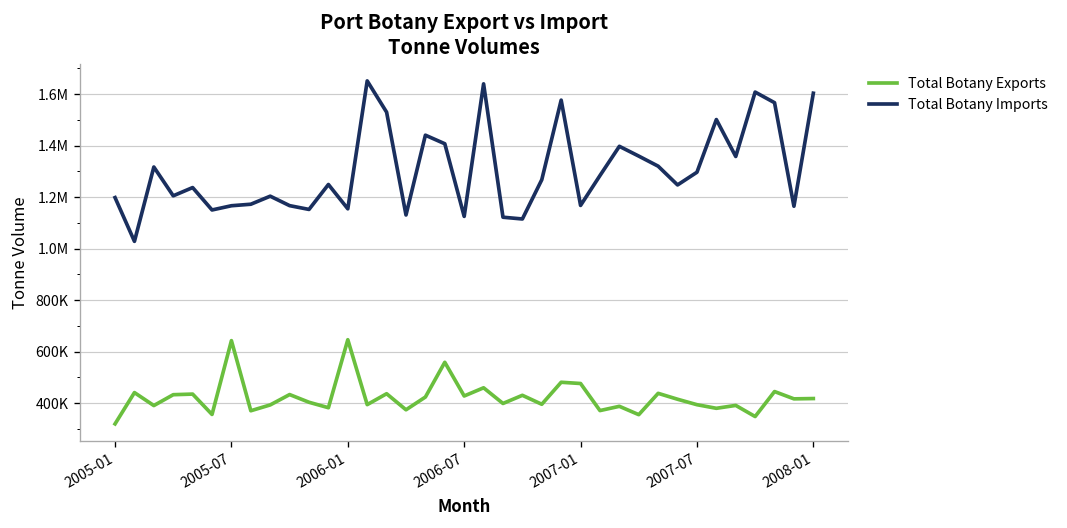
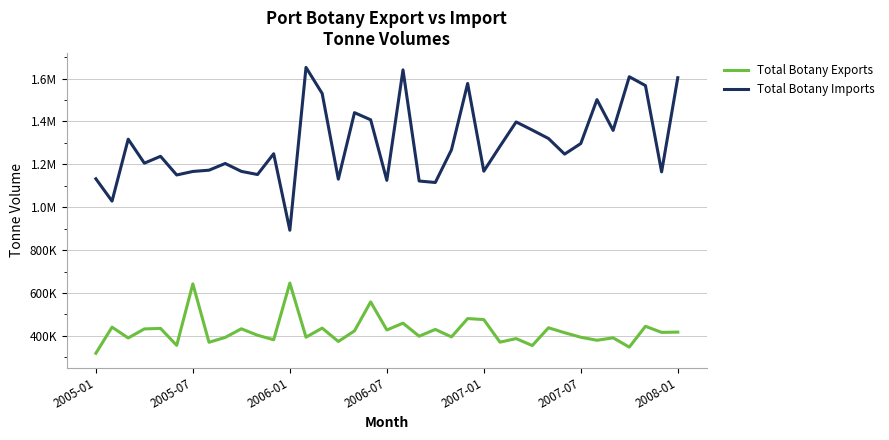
  {
    "Total Botany Exports": {
      "2005-01": 320000,
      "2005-07": 640000,
      "2006-01": 650000,
      "2006-07": 430000,
      "2007-01": 480000,
      "2007-07": 390000,
      "2008-01": 420000
    },
    "Total Botany Imports": {
-     "2005-01": 1200000,
+     "2005-01": 1130000,
      "2005-07": 1170000,
-     "2006-01": 1150000,
+     "2006-01": 890000,
      "2006-07": 1130000,
      "2007-01": 1170000,
      "2007-07": 1300000,
      "2008-01": 1600000
    }
  }
